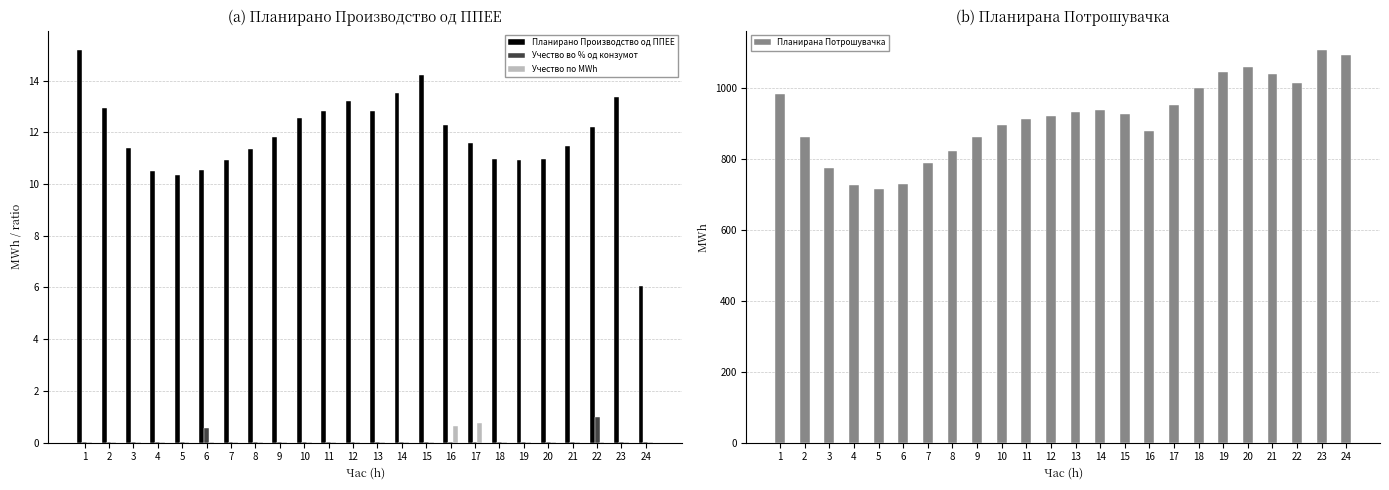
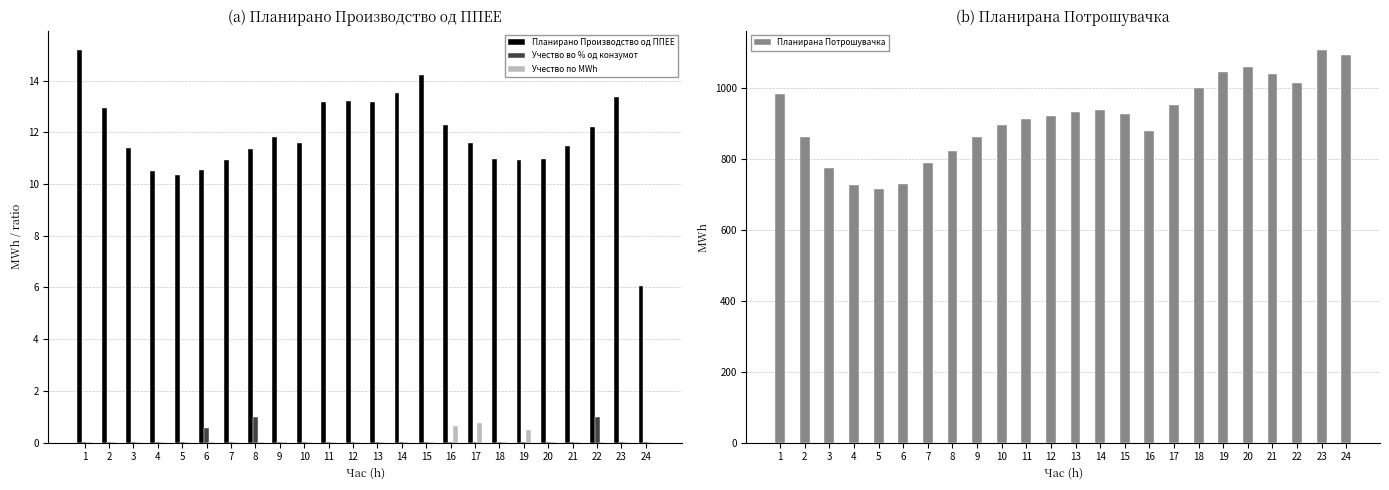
  {
    "(a) Планирано Производство од ППЕЕ": {
      "Планирано Производство од ППЕЕ": {
        "1": 15.2,
        "2": 13.0,
        "3": 11.4,
        "4": 10.5,
        "5": 10.3,
        "6": 10.5,
        "7": 10.9,
        "8": 11.4,
        "9": 11.8,
-       "10": 12.6,
-       "11": 12.8,
+       "10": 11.6,
+       "11": 13.2,
        "12": 13.2,
-       "13": 12.8,
+       "13": 13.2,
        "14": 13.5,
        "15": 14.2,
        "16": 12.3,
        "17": 11.6,
        "18": 11.0,
        "19": 10.9,
        "20": 11.0,
        "21": 11.5,
        "22": 12.2,
        "23": 13.4,
        "24": 6.1
      },
      "Учество во % од конзумот": {
        "6": 0.6,
-       "8": 0.0,
+       "8": 1.0,
        "22": 1.0
      },
      "Учество по MWh": {
        "16": 0.6,
        "17": 0.8,
-       "19": 0.0
+       "19": 0.5
      }
    },
    "(b) Планирана Потрошувачка": {
      "1": 980,
      "2": 860,
      "3": 780,
      "4": 730,
      "5": 720,
      "6": 730,
      "7": 790,
      "8": 820,
      "9": 860,
      "10": 900,
      "11": 910,
      "12": 920,
      "13": 930,
      "14": 940,
      "15": 930,
      "16": 880,
      "17": 950,
      "18": 1000,
      "19": 1050,
      "20": 1060,
      "21": 1040,
      "22": 1010,
      "23": 1110,
      "24": 1090
    }
  }
